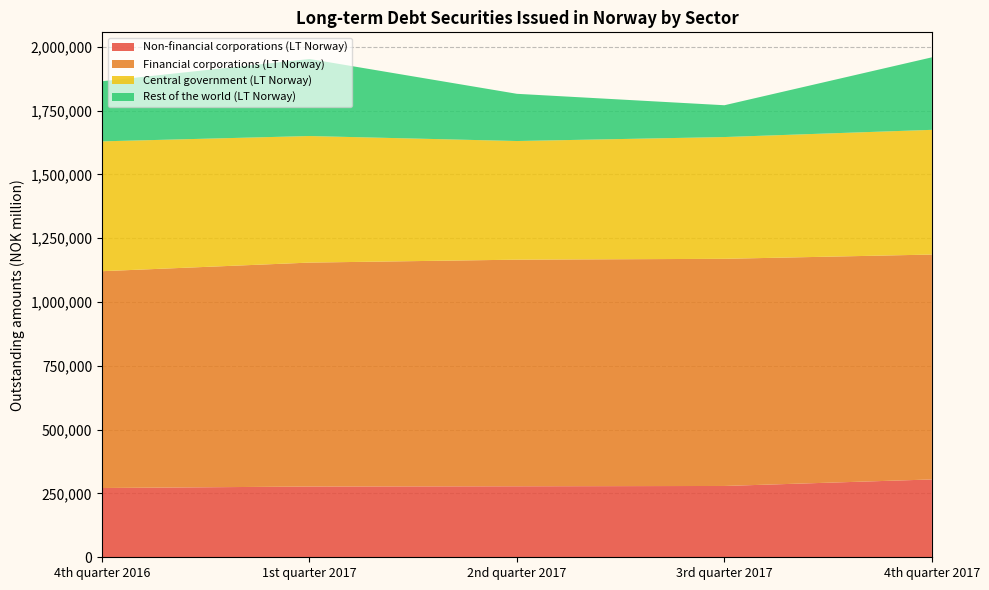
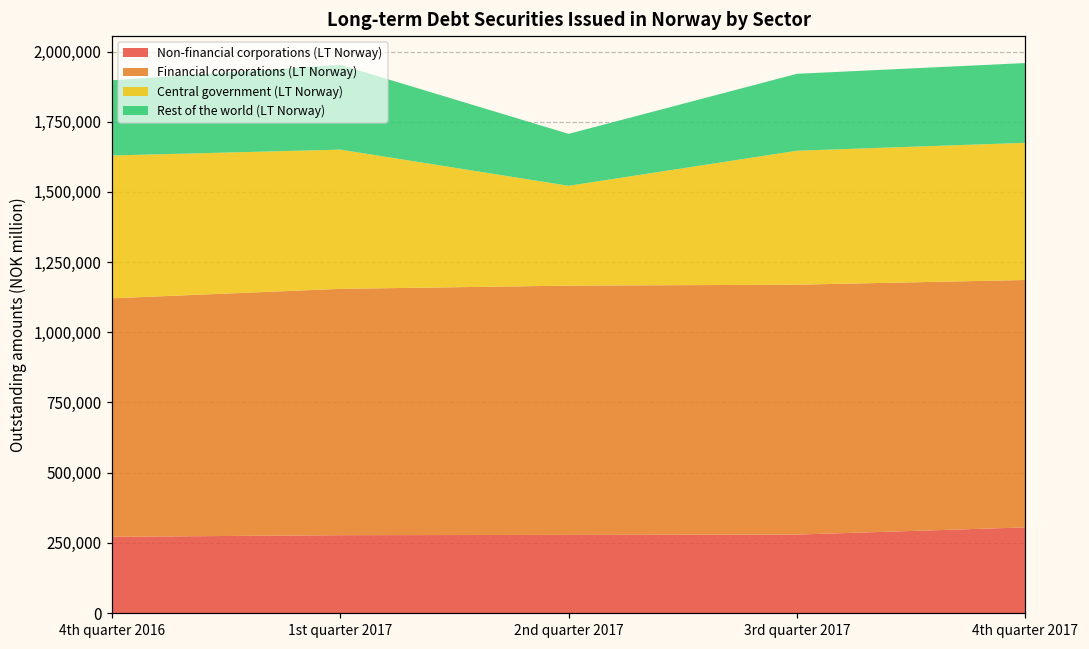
  {
    "Central government (LT Norway)": {
      "4th quarter 2016": "510,000",
      "1st quarter 2017": "500,000",
-     "2nd quarter 2017": "460,000",
+     "2nd quarter 2017": "360,000",
      "3rd quarter 2017": "480,000",
      "4th quarter 2017": "490,000"
    },
    "Rest of the world (LT Norway)": {
-     "4th quarter 2016": "240,000",
+     "4th quarter 2016": "270,000",
      "2nd quarter 2017": "180,000",
-     "3rd quarter 2017": "120,000",
+     "3rd quarter 2017": "270,000",
      "4th quarter 2017": "280,000"
    }
  }
